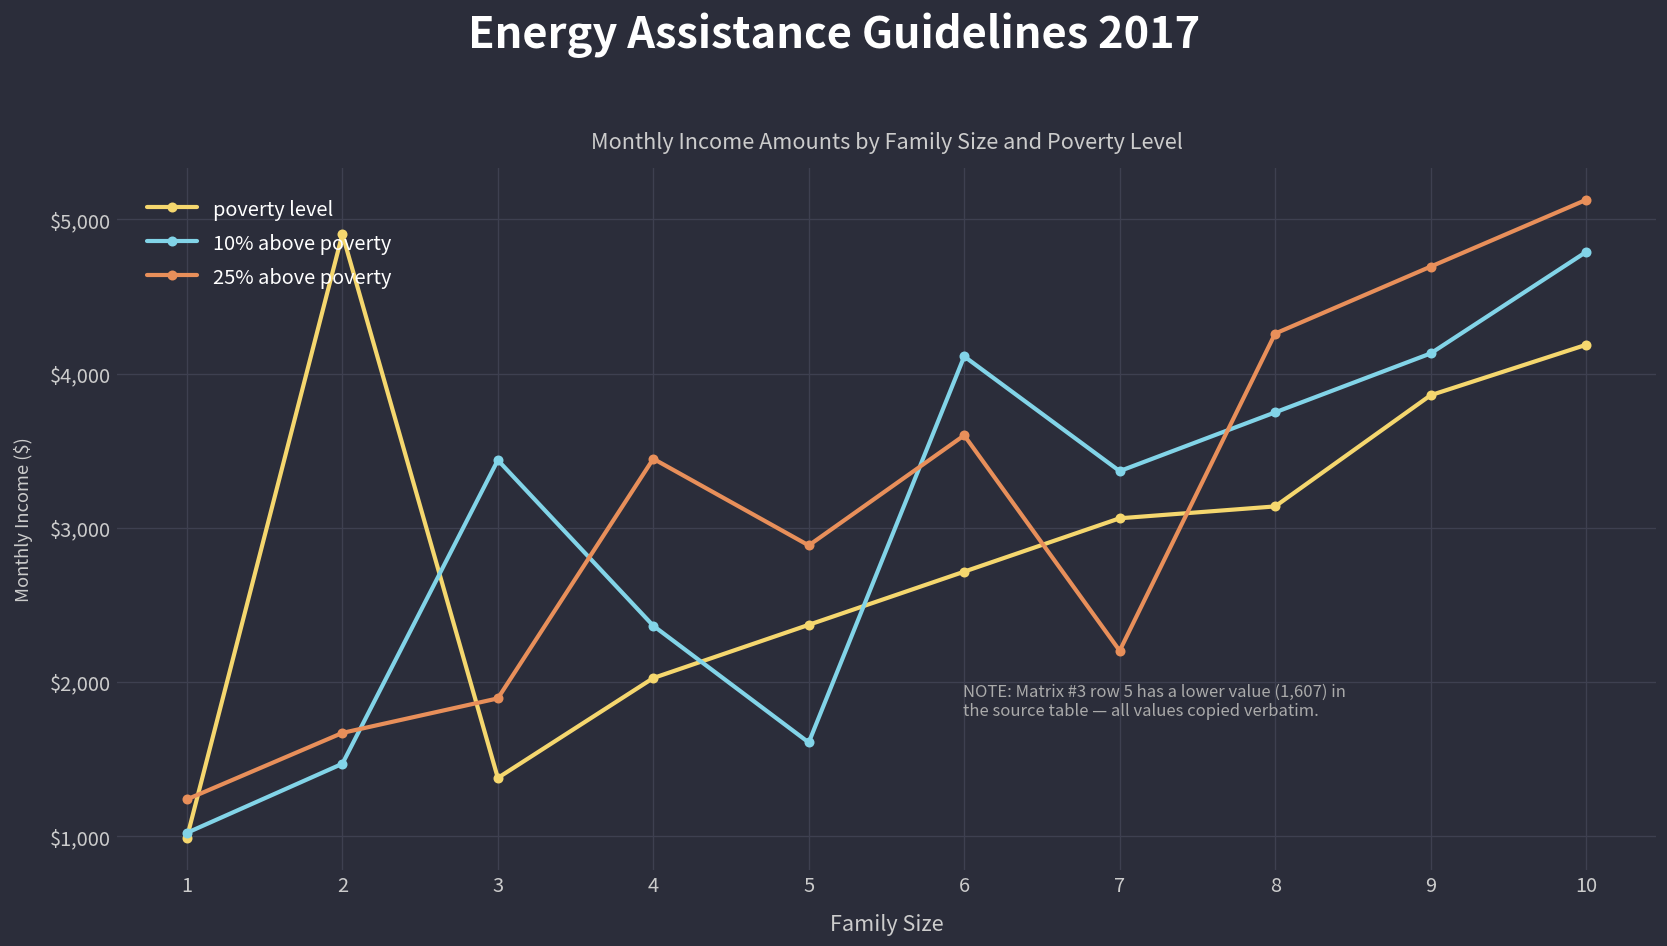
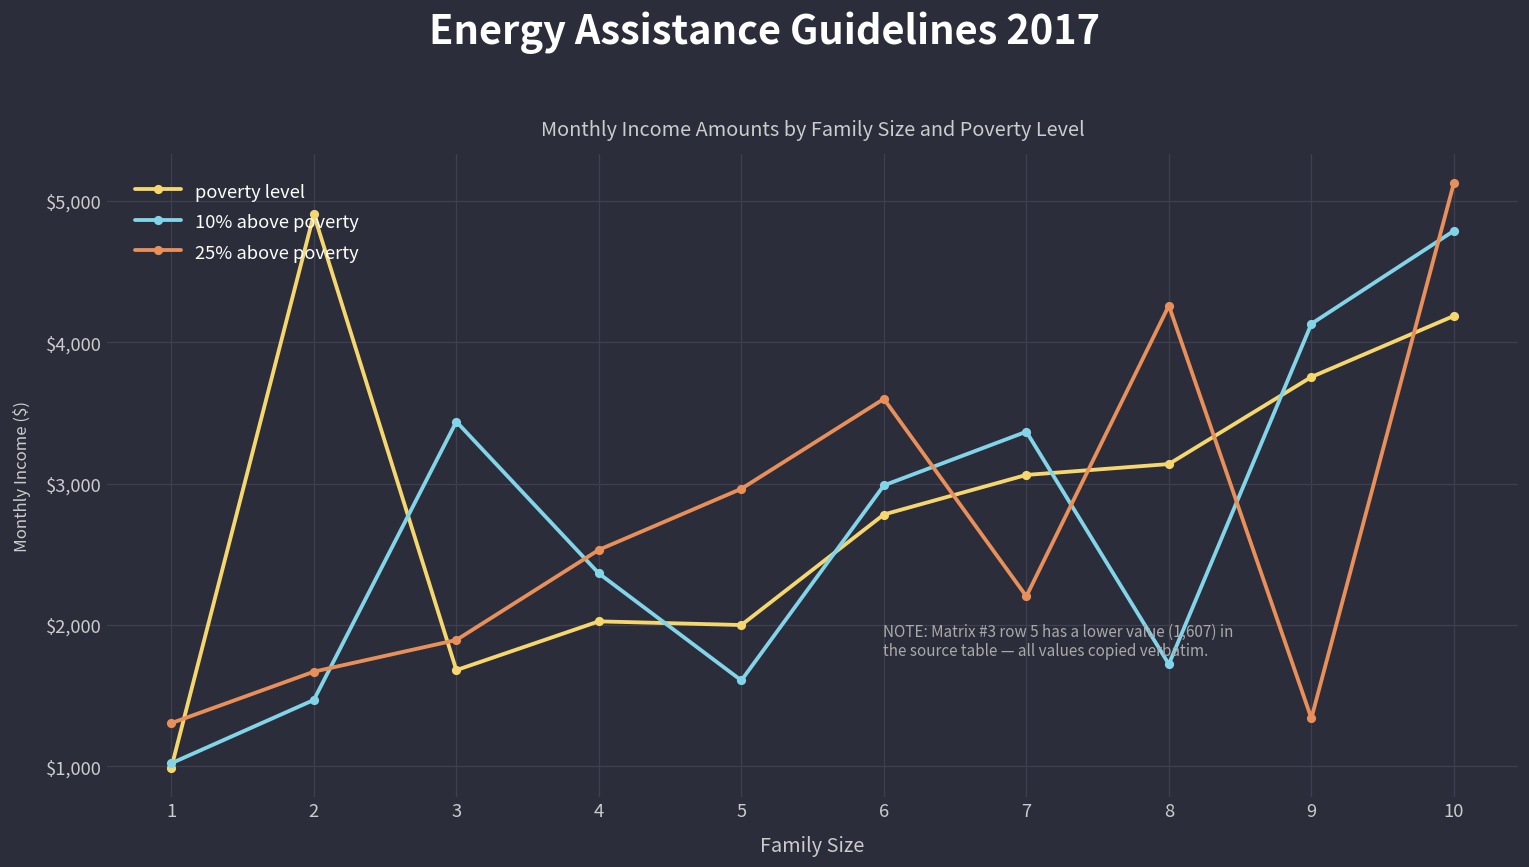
  {
    "poverty level": {
      "1": "$990",
-     "3": "$1,380",
+     "3": "$1,680",
      "4": "$2,030",
-     "5": "$2,370",
-     "6": "$2,720",
+     "5": "$2,000",
+     "6": "$2,780",
      "7": "$3,060",
      "8": "$3,140",
-     "9": "$3,860",
+     "9": "$3,750",
      "10": "$4,190"
    },
    "10% above poverty": {
      "1": "$1,020",
      "2": "$1,470",
      "3": "$3,440",
      "4": "$2,360",
      "5": "$1,610",
-     "6": "$4,110",
+     "6": "$2,990",
      "7": "$3,370",
-     "8": "$3,750",
+     "8": "$1,720",
      "9": "$4,130",
      "10": "$4,790"
    },
    "25% above poverty": {
-     "1": "$1,240",
+     "1": "$1,310",
      "2": "$1,670",
      "3": "$1,890",
-     "4": "$3,450",
-     "5": "$2,890",
+     "4": "$2,530",
+     "5": "$2,960",
      "6": "$3,600",
      "7": "$2,200",
      "8": "$4,260",
-     "9": "$4,690",
+     "9": "$1,340",
      "10": "$5,130"
    }
  }
